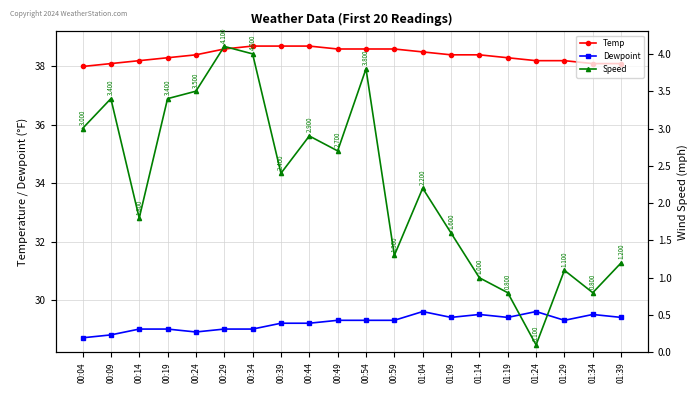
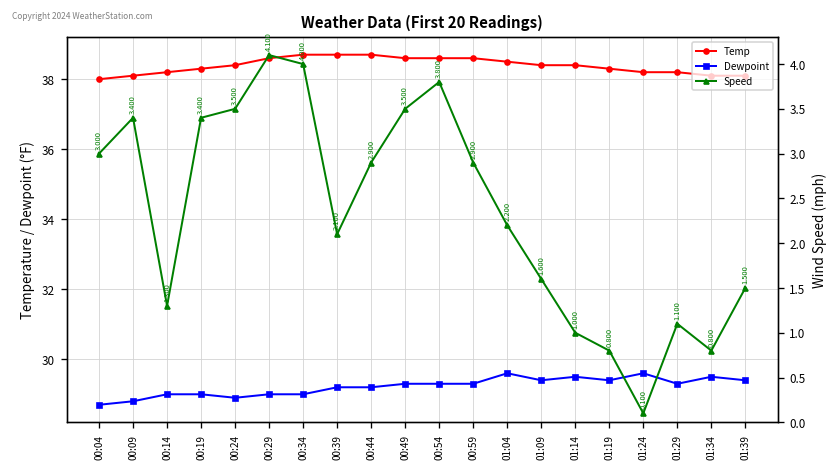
  {
    "Speed": {
      "00:04": 3.000,
      "00:09": 3.400,
-     "00:14": 1.800,
+     "00:14": 1.300,
      "00:19": 3.400,
      "00:24": 3.500,
      "00:29": 4.100,
-     "00:39": 2.400,
+     "00:39": 2.100,
      "00:44": 2.900,
-     "00:49": 2.700,
-     "00:59": 1.300,
+     "00:49": 3.500,
+     "00:59": 2.900,
      "01:04": 2.200,
      "01:09": 1.600,
      "01:14": 1.000,
      "01:19": 0.800,
      "01:24": 0.100,
      "01:29": 1.100,
      "01:34": 0.800,
-     "01:39": 1.200
+     "01:39": 1.500
    }
  }
